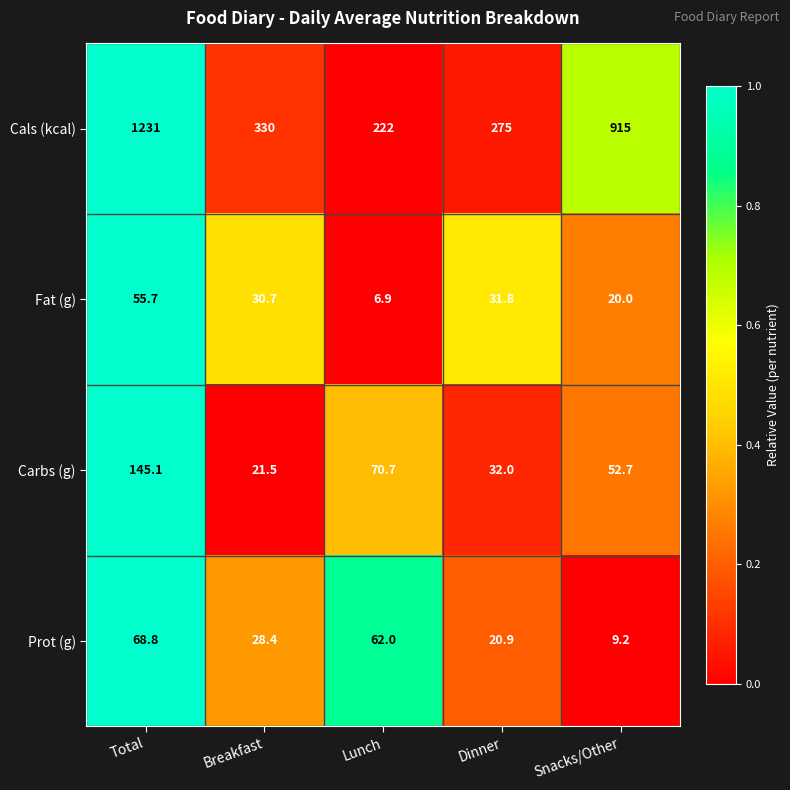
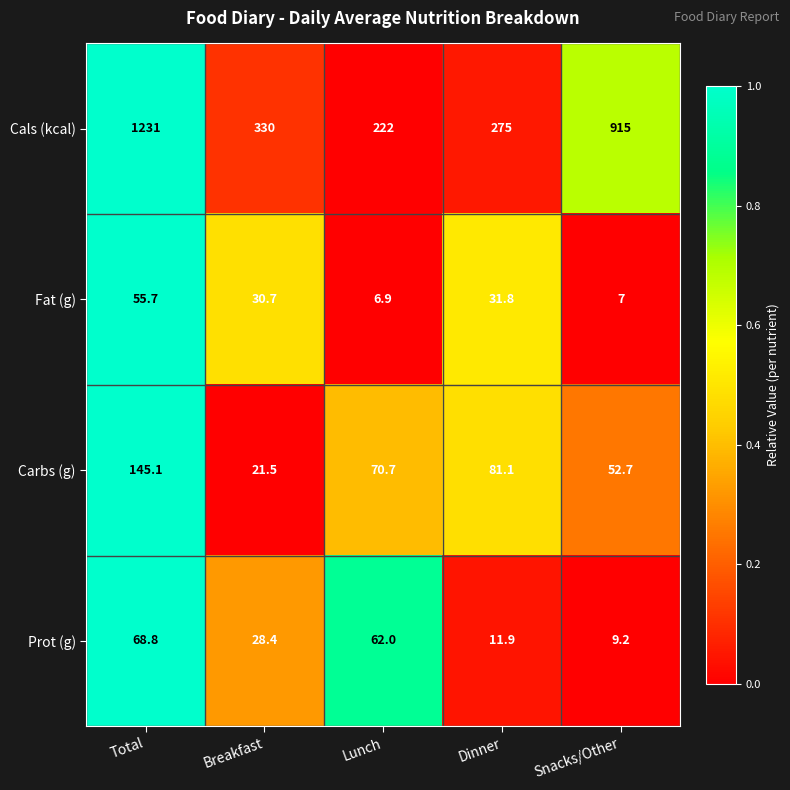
  {
    "Cals (kcal)": {
      "Total": 1231,
      "Breakfast": 330,
      "Lunch": 222,
      "Dinner": 275,
      "Snacks/Other": 915
    },
    "Fat (g)": {
      "Total": 55.7,
      "Breakfast": 30.7,
      "Lunch": 6.9,
      "Dinner": 31.8,
-     "Snacks/Other": 20.0
+     "Snacks/Other": 7
    },
    "Carbs (g)": {
      "Total": 145.1,
      "Breakfast": 21.5,
      "Lunch": 70.7,
-     "Dinner": 32.0,
+     "Dinner": 81.1,
      "Snacks/Other": 52.7
    },
    "Prot (g)": {
      "Total": 68.8,
      "Breakfast": 28.4,
      "Lunch": 62.0,
-     "Dinner": 20.9,
+     "Dinner": 11.9,
      "Snacks/Other": 9.2
    }
  }
